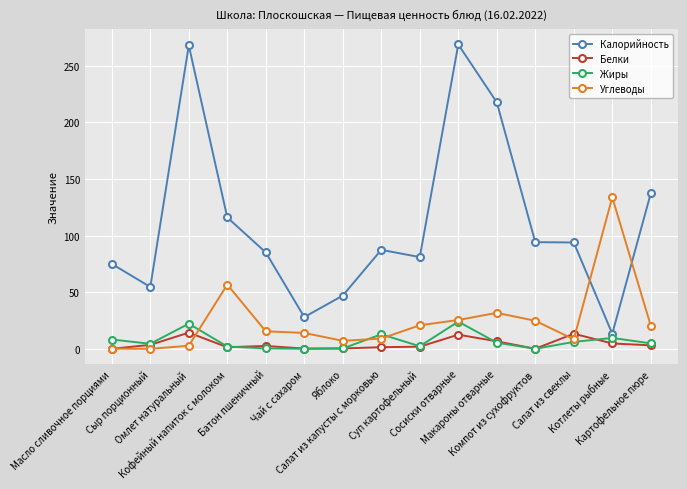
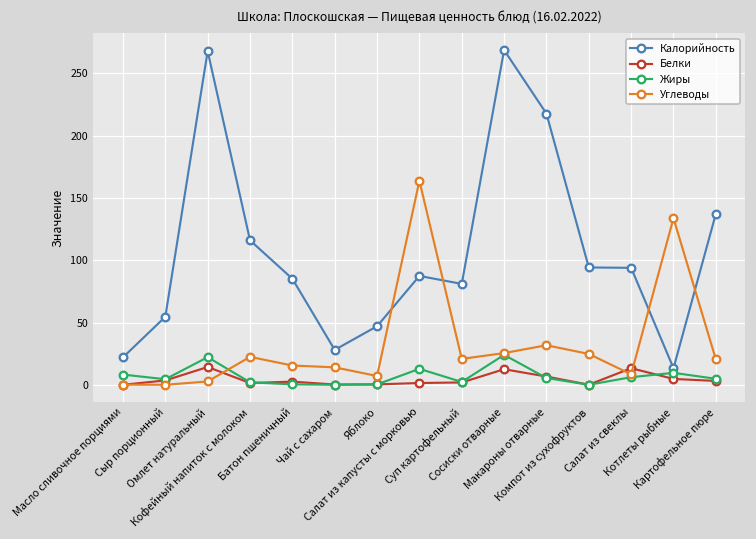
  {
    "Калорийность": {
-     "Масло сливочное порциями": 75,
+     "Масло сливочное порциями": 22,
      "Сыр порционный": 55,
      "Омлет натуральный": 268,
      "Кофейный напиток с молоком": 116,
      "Батон пшеничный": 85,
      "Чай с сахаром": 28,
      "Яблоко": 47,
      "Салат из капусты с морковью": 87,
      "Суп картофельный": 81,
      "Сосиски отварные": 269,
      "Макароны отварные": 218,
      "Компот из сухофруктов": 94,
      "Салат из свеклы": 94,
      "Котлеты рыбные": 13,
      "Картофельное пюре": 137
    },
    "Белки": {
      "Омлет натуральный": 14,
      "Салат из капусты с морковью": 1,
      "Сосиски отварные": 12,
      "Салат из свеклы": 13,
      "Котлеты рыбные": 5
    },
    "Жиры": {
      "Масло сливочное порциями": 8,
      "Омлет натуральный": 22,
      "Салат из капусты с морковью": 13,
      "Салат из свеклы": 6,
      "Котлеты рыбные": 10
    },
    "Углеводы": {
      "Сыр порционный": 0,
      "Омлет натуральный": 3,
-     "Кофейный напиток с молоком": 57,
+     "Кофейный напиток с молоком": 22,
      "Батон пшеничный": 15,
      "Чай с сахаром": 14,
      "Яблоко": 7,
-     "Салат из капусты с морковью": 9,
+     "Салат из капусты с морковью": 164,
      "Суп картофельный": 21,
      "Макароны отварные": 32,
      "Компот из сухофруктов": 25,
      "Салат из свеклы": 8,
      "Котлеты рыбные": 134,
      "Картофельное пюре": 20
    }
  }
